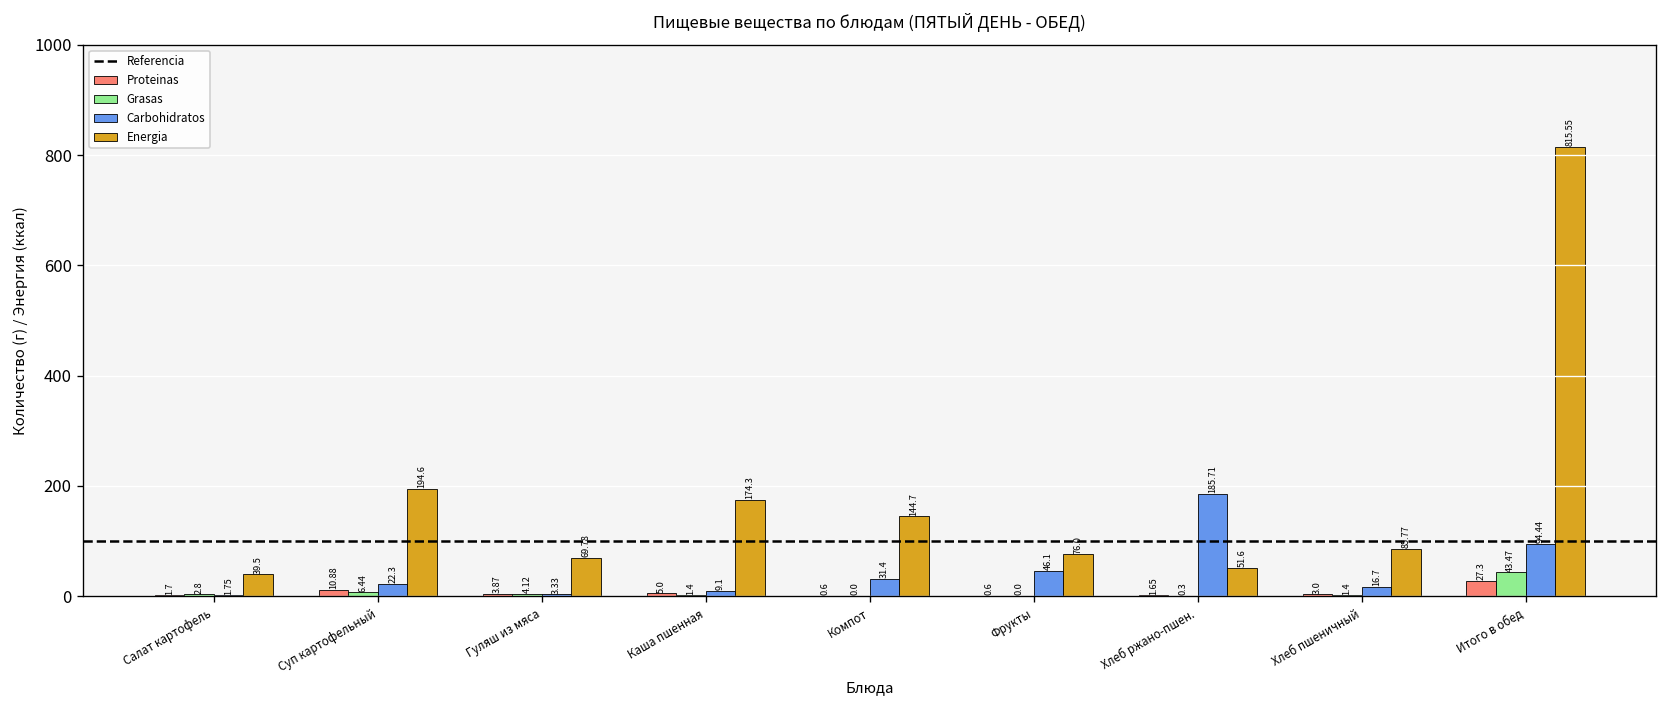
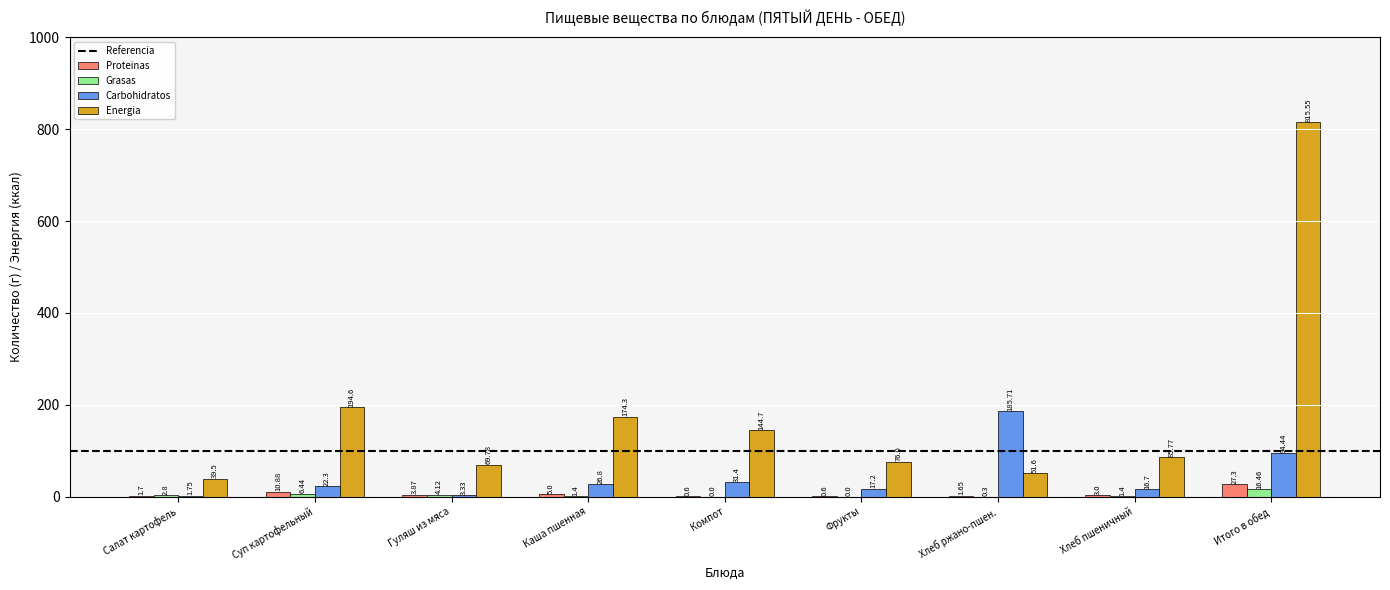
  {
    "Proteinas": {
      "Салат картофель": 1.7,
      "Суп картофельный": 10.88,
      "Гуляш из мяса": 3.87,
      "Каша пшенная": 5.0,
      "Компот": 0.6,
      "Фрукты": 0.6,
      "Хлеб ржано-пшен.": 1.65,
      "Хлеб пшеничный": 3.0,
      "Итого в обед": 27.3
    },
    "Grasas": {
      "Салат картофель": 2.8,
      "Суп картофельный": 6.44,
      "Гуляш из мяса": 4.12,
      "Каша пшенная": 1.4,
      "Компот": 0.0,
      "Фрукты": 0.0,
      "Хлеб ржано-пшен.": 0.3,
      "Хлеб пшеничный": 1.4,
-     "Итого в обед": 43.47
+     "Итого в обед": 16.46
    },
    "Carbohidratos": {
      "Салат картофель": 1.75,
      "Суп картофельный": 22.3,
      "Гуляш из мяса": 3.33,
-     "Каша пшенная": 9.1,
+     "Каша пшенная": 26.8,
      "Компот": 31.4,
-     "Фрукты": 46.1,
+     "Фрукты": 17.2,
      "Хлеб ржано-пшен.": 185.71,
      "Хлеб пшеничный": 16.7,
      "Итого в обед": 94.44
    },
    "Energia": {
      "Салат картофель": 39.5,
      "Суп картофельный": 194.6,
      "Гуляш из мяса": 69.78,
      "Каша пшенная": 174.3,
      "Компот": 144.7,
      "Фрукты": 76.0,
      "Хлеб ржано-пшен.": 51.6,
      "Хлеб пшеничный": 85.77,
      "Итого в обед": 815.55
    }
  }
